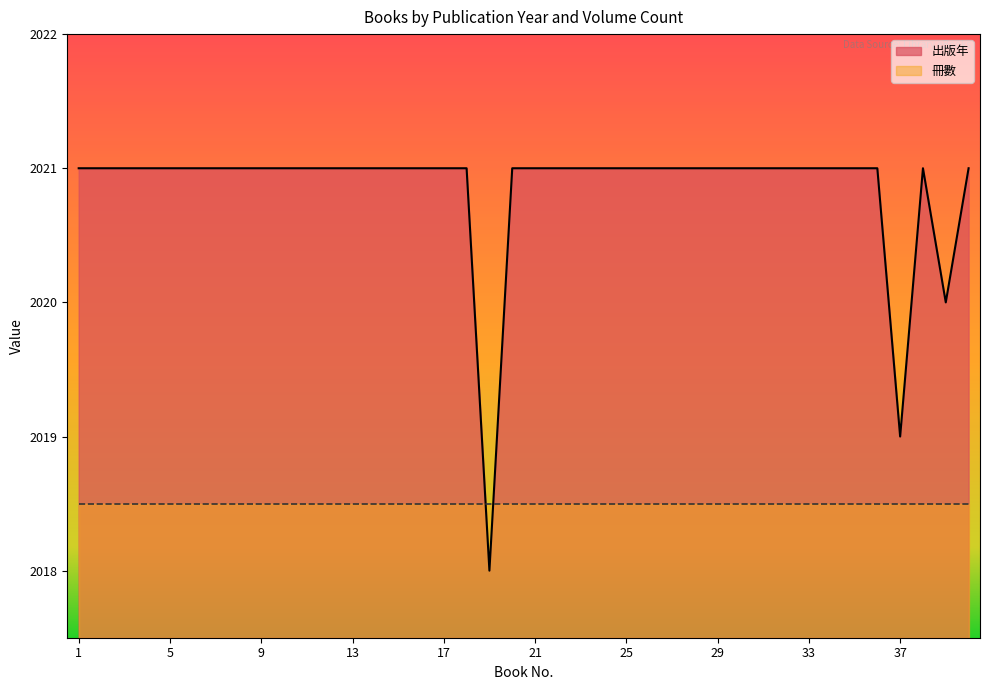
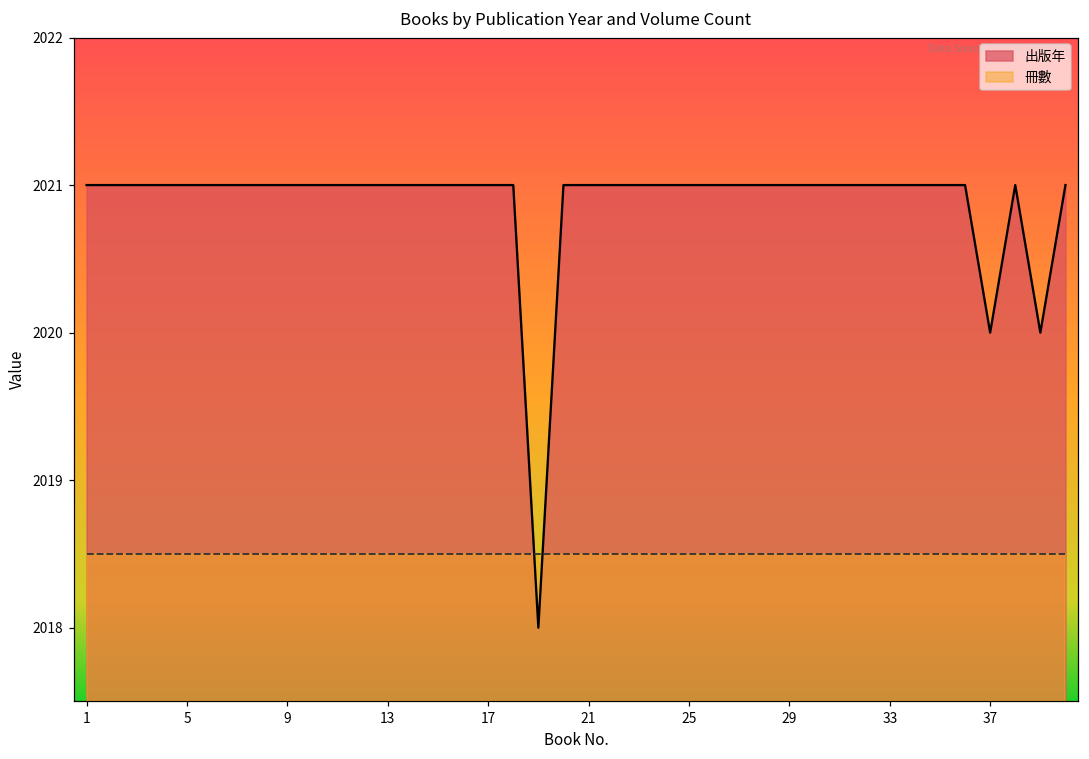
  {
    "出版年": {
      "1": 2021,
      "5": 2021,
      "9": 2021,
      "13": 2021,
      "17": 2021,
      "21": 2021,
      "25": 2021,
      "29": 2021,
      "33": 2021,
-     "37": 2019
+     "37": 2020
    },
    "冊數": {
      "1": 2018.50,
      "5": 2018.50,
      "9": 2018.50,
      "13": 2018.50,
      "17": 2018.50,
      "21": 2018.50,
      "25": 2018.50,
      "29": 2018.50,
      "33": 2018.50,
      "37": 2018.50
    }
  }
